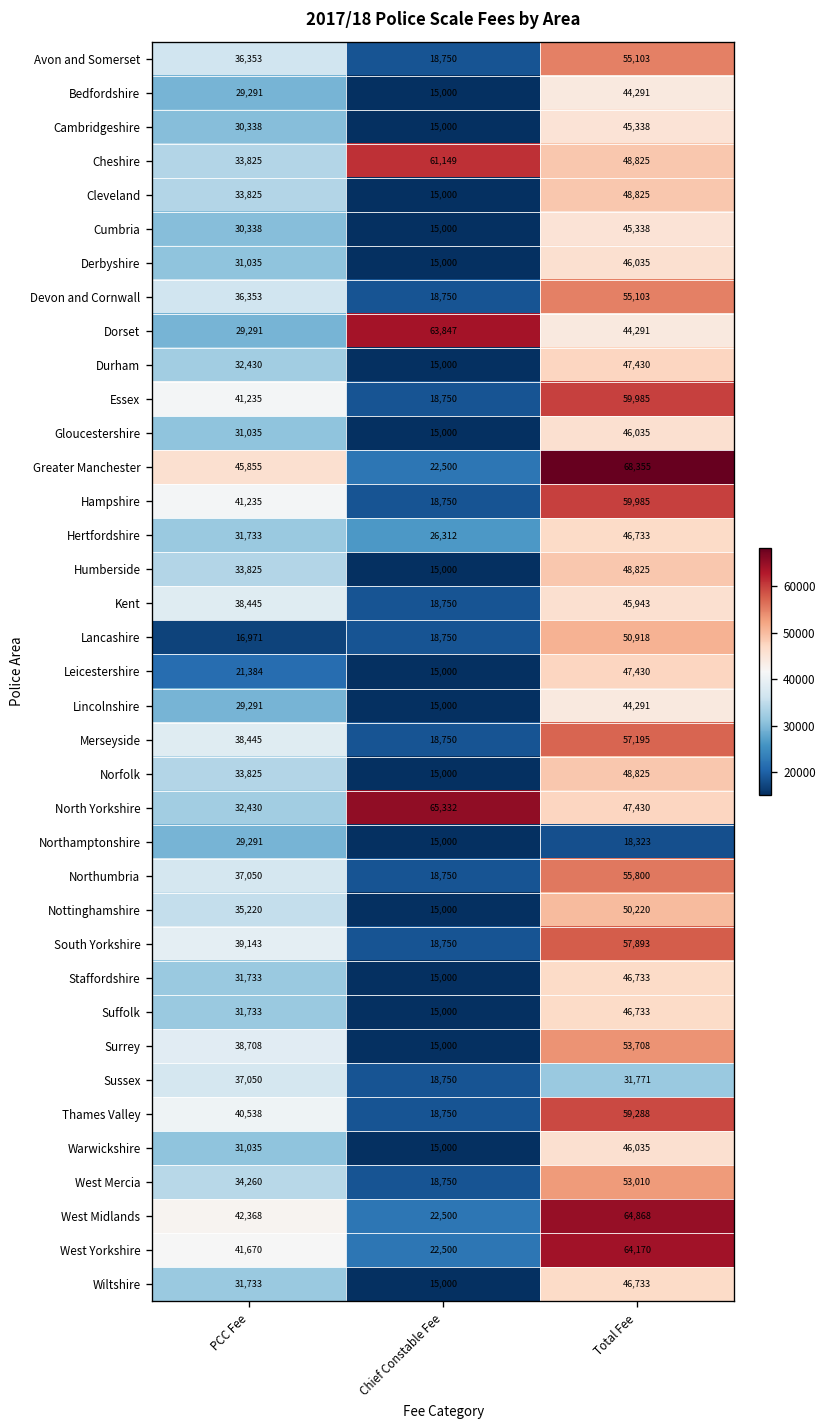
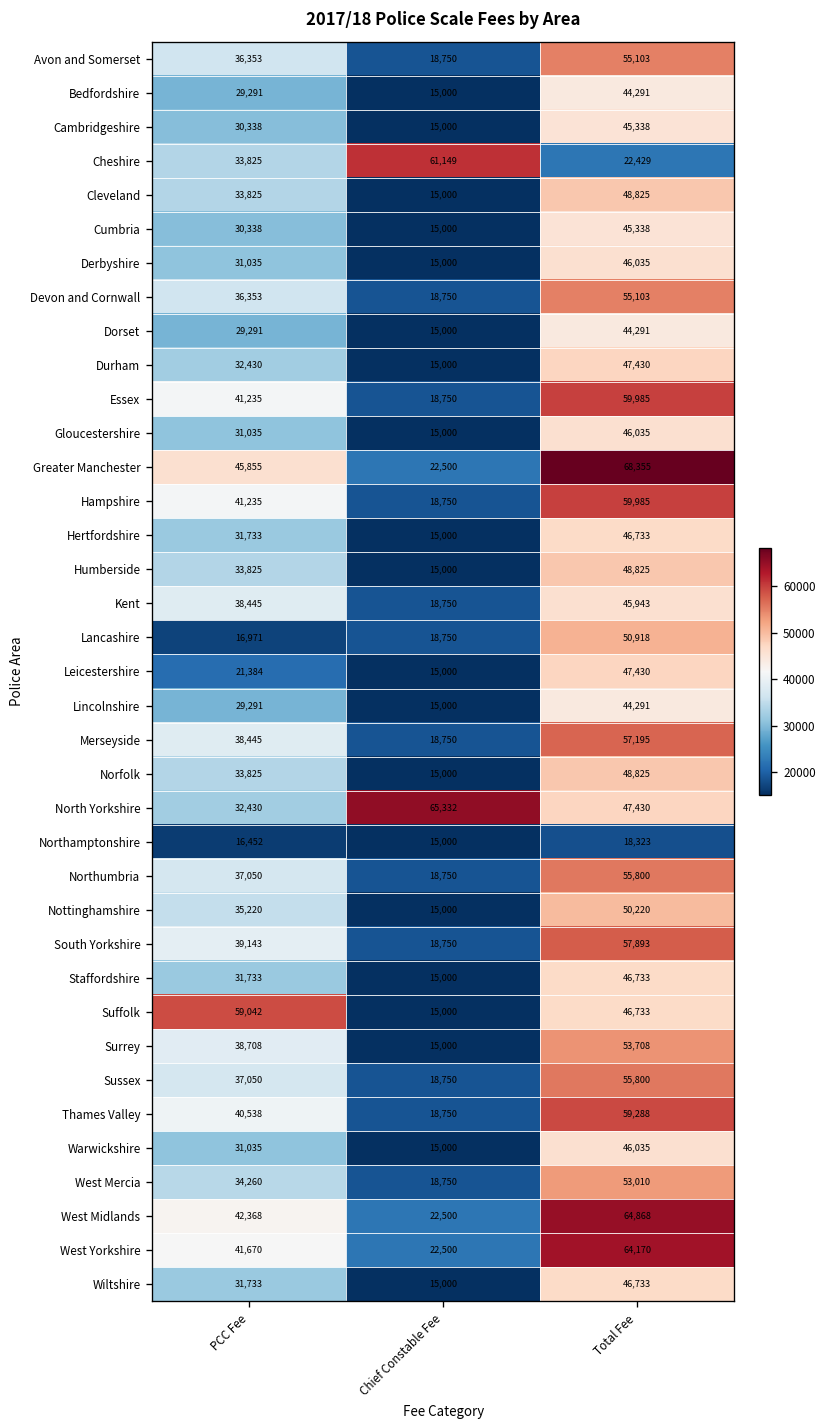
  {
    "Avon and Somerset": {
      "PCC Fee": "36,353",
      "Chief Constable Fee": "18,750",
      "Total Fee": "55,103"
    },
    "Bedfordshire": {
      "PCC Fee": "29,291",
      "Chief Constable Fee": "15,000",
      "Total Fee": "44,291"
    },
    "Cambridgeshire": {
      "PCC Fee": "30,338",
      "Chief Constable Fee": "15,000",
      "Total Fee": "45,338"
    },
    "Cheshire": {
      "PCC Fee": "33,825",
      "Chief Constable Fee": "61,149",
-     "Total Fee": "48,825"
+     "Total Fee": "22,429"
    },
    "Cleveland": {
      "PCC Fee": "33,825",
      "Chief Constable Fee": "15,000",
      "Total Fee": "48,825"
    },
    "Cumbria": {
      "PCC Fee": "30,338",
      "Chief Constable Fee": "15,000",
      "Total Fee": "45,338"
    },
    "Derbyshire": {
      "PCC Fee": "31,035",
      "Chief Constable Fee": "15,000",
      "Total Fee": "46,035"
    },
    "Devon and Cornwall": {
      "PCC Fee": "36,353",
      "Chief Constable Fee": "18,750",
      "Total Fee": "55,103"
    },
    "Dorset": {
      "PCC Fee": "29,291",
-     "Chief Constable Fee": "63,847",
+     "Chief Constable Fee": "15,000",
      "Total Fee": "44,291"
    },
    "Durham": {
      "PCC Fee": "32,430",
      "Chief Constable Fee": "15,000",
      "Total Fee": "47,430"
    },
    "Essex": {
      "PCC Fee": "41,235",
      "Chief Constable Fee": "18,750",
      "Total Fee": "59,985"
    },
    "Gloucestershire": {
      "PCC Fee": "31,035",
      "Chief Constable Fee": "15,000",
      "Total Fee": "46,035"
    },
    "Greater Manchester": {
      "PCC Fee": "45,855",
      "Chief Constable Fee": "22,500",
      "Total Fee": "68,355"
    },
    "Hampshire": {
      "PCC Fee": "41,235",
      "Chief Constable Fee": "18,750",
      "Total Fee": "59,985"
    },
    "Hertfordshire": {
      "PCC Fee": "31,733",
-     "Chief Constable Fee": "26,312",
+     "Chief Constable Fee": "15,000",
      "Total Fee": "46,733"
    },
    "Humberside": {
      "PCC Fee": "33,825",
      "Chief Constable Fee": "15,000",
      "Total Fee": "48,825"
    },
    "Kent": {
      "PCC Fee": "38,445",
      "Chief Constable Fee": "18,750",
      "Total Fee": "45,943"
    },
    "Lancashire": {
      "PCC Fee": "16,971",
      "Chief Constable Fee": "18,750",
      "Total Fee": "50,918"
    },
    "Leicestershire": {
      "PCC Fee": "21,384",
      "Chief Constable Fee": "15,000",
      "Total Fee": "47,430"
    },
    "Lincolnshire": {
      "PCC Fee": "29,291",
      "Chief Constable Fee": "15,000",
      "Total Fee": "44,291"
    },
    "Merseyside": {
      "PCC Fee": "38,445",
      "Chief Constable Fee": "18,750",
      "Total Fee": "57,195"
    },
    "Norfolk": {
      "PCC Fee": "33,825",
      "Chief Constable Fee": "15,000",
      "Total Fee": "48,825"
    },
    "North Yorkshire": {
      "PCC Fee": "32,430",
      "Chief Constable Fee": "65,332",
      "Total Fee": "47,430"
    },
    "Northamptonshire": {
-     "PCC Fee": "29,291",
+     "PCC Fee": "16,452",
      "Chief Constable Fee": "15,000",
      "Total Fee": "18,323"
    },
    "Northumbria": {
      "PCC Fee": "37,050",
      "Chief Constable Fee": "18,750",
      "Total Fee": "55,800"
    },
    "Nottinghamshire": {
      "PCC Fee": "35,220",
      "Chief Constable Fee": "15,000",
      "Total Fee": "50,220"
    },
    "South Yorkshire": {
      "PCC Fee": "39,143",
      "Chief Constable Fee": "18,750",
      "Total Fee": "57,893"
    },
    "Staffordshire": {
      "PCC Fee": "31,733",
      "Chief Constable Fee": "15,000",
      "Total Fee": "46,733"
    },
    "Suffolk": {
-     "PCC Fee": "31,733",
+     "PCC Fee": "59,042",
      "Chief Constable Fee": "15,000",
      "Total Fee": "46,733"
    },
    "Surrey": {
      "PCC Fee": "38,708",
      "Chief Constable Fee": "15,000",
      "Total Fee": "53,708"
    },
    "Sussex": {
      "PCC Fee": "37,050",
      "Chief Constable Fee": "18,750",
-     "Total Fee": "31,771"
+     "Total Fee": "55,800"
    },
    "Thames Valley": {
      "PCC Fee": "40,538",
      "Chief Constable Fee": "18,750",
      "Total Fee": "59,288"
    },
    "Warwickshire": {
      "PCC Fee": "31,035",
      "Chief Constable Fee": "15,000",
      "Total Fee": "46,035"
    },
    "West Mercia": {
      "PCC Fee": "34,260",
      "Chief Constable Fee": "18,750",
      "Total Fee": "53,010"
    },
    "West Midlands": {
      "PCC Fee": "42,368",
      "Chief Constable Fee": "22,500",
      "Total Fee": "64,868"
    },
    "West Yorkshire": {
      "PCC Fee": "41,670",
      "Chief Constable Fee": "22,500",
      "Total Fee": "64,170"
    },
    "Wiltshire": {
      "PCC Fee": "31,733",
      "Chief Constable Fee": "15,000",
      "Total Fee": "46,733"
    }
  }
